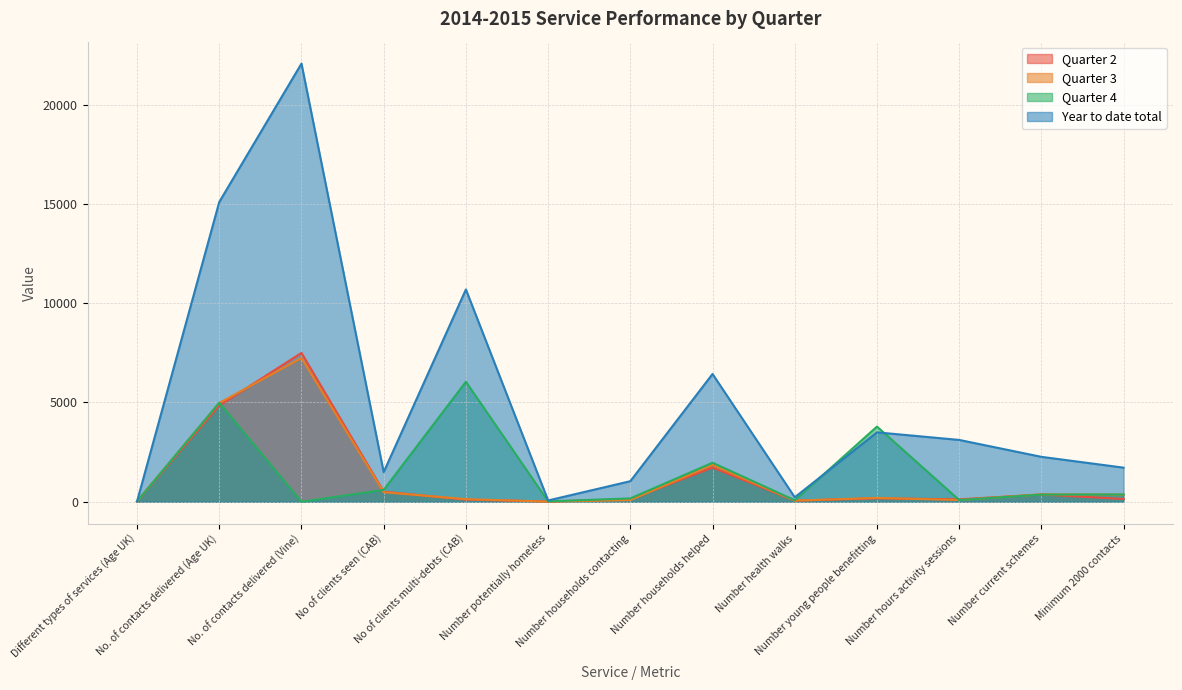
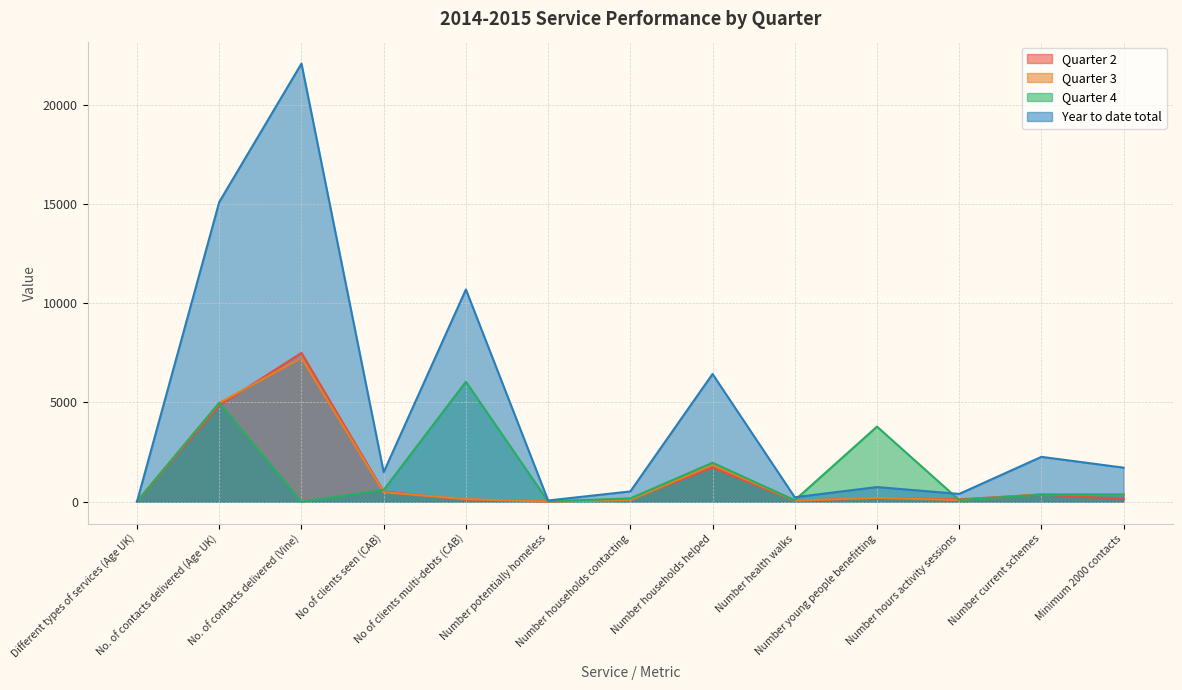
  {
    "Quarter 4": {
      "No. of contacts delivered (Vine)": 0,
      "No of clients multi-debts (CAB)": 6000,
      "Number young people benefitting": 3800
    },
    "Year to date total": {
      "No. of contacts delivered (Age UK)": 15100,
      "No. of contacts delivered (Vine)": 22100,
      "No of clients seen (CAB)": 1500,
      "No of clients multi-debts (CAB)": 10700,
-     "Number households contacting": 1000,
+     "Number households contacting": 500,
      "Number households helped": 6400,
      "Number health walks": 200,
-     "Number young people benefitting": 3500,
-     "Number hours activity sessions": 3100,
+     "Number young people benefitting": 700,
+     "Number hours activity sessions": 400,
      "Number current schemes": 2300,
      "Minimum 2000 contacts": 1700
    }
  }
